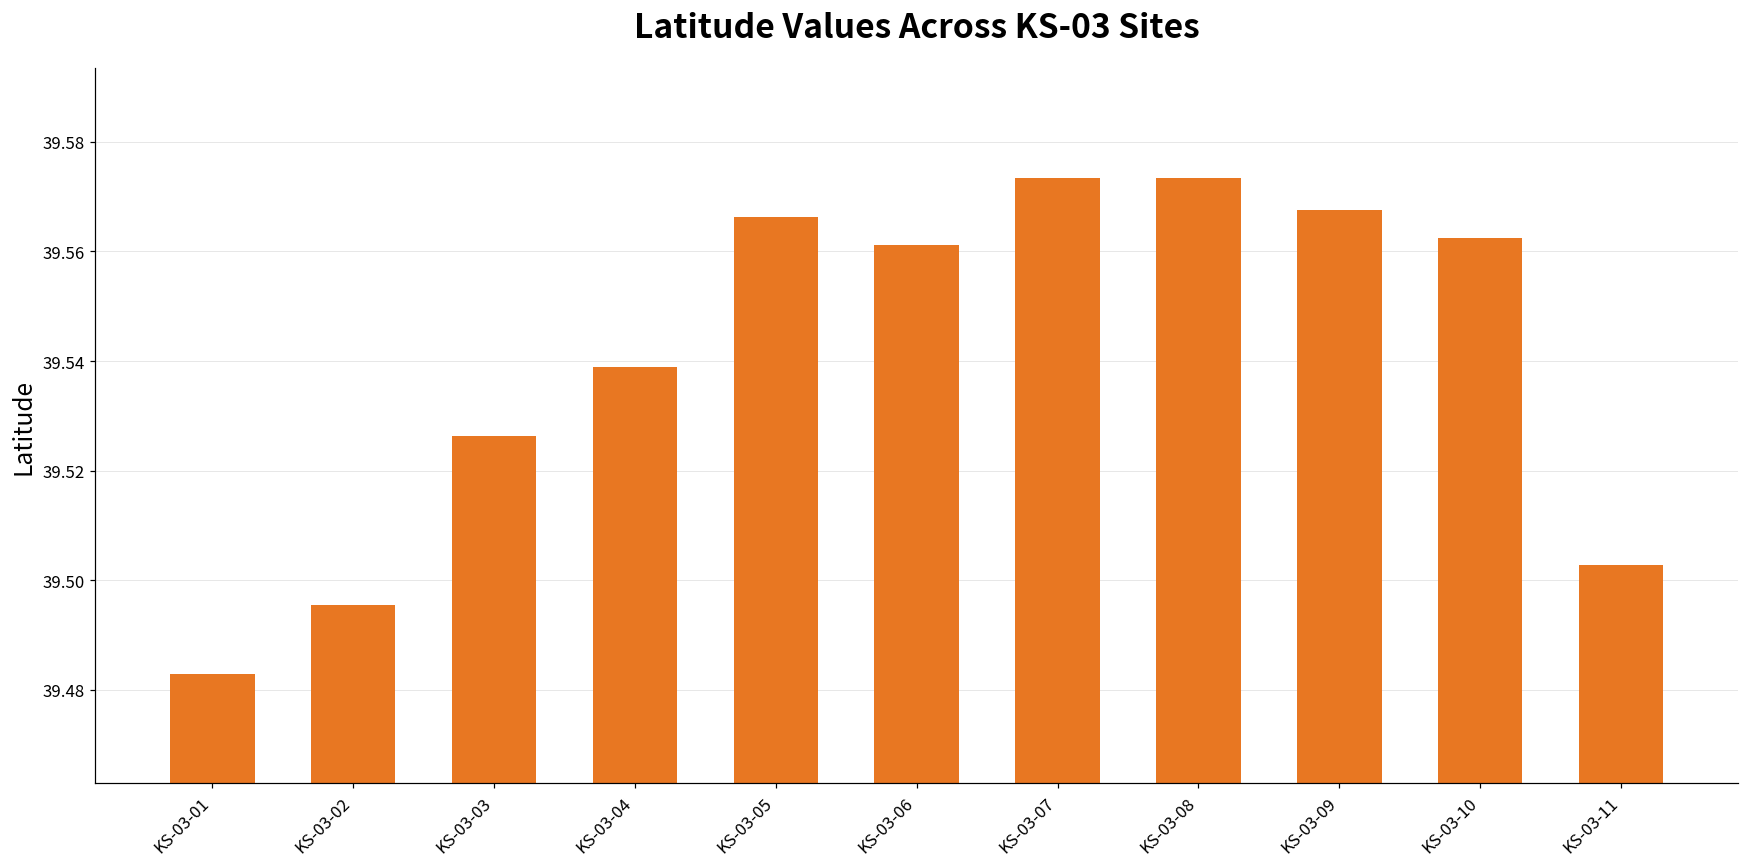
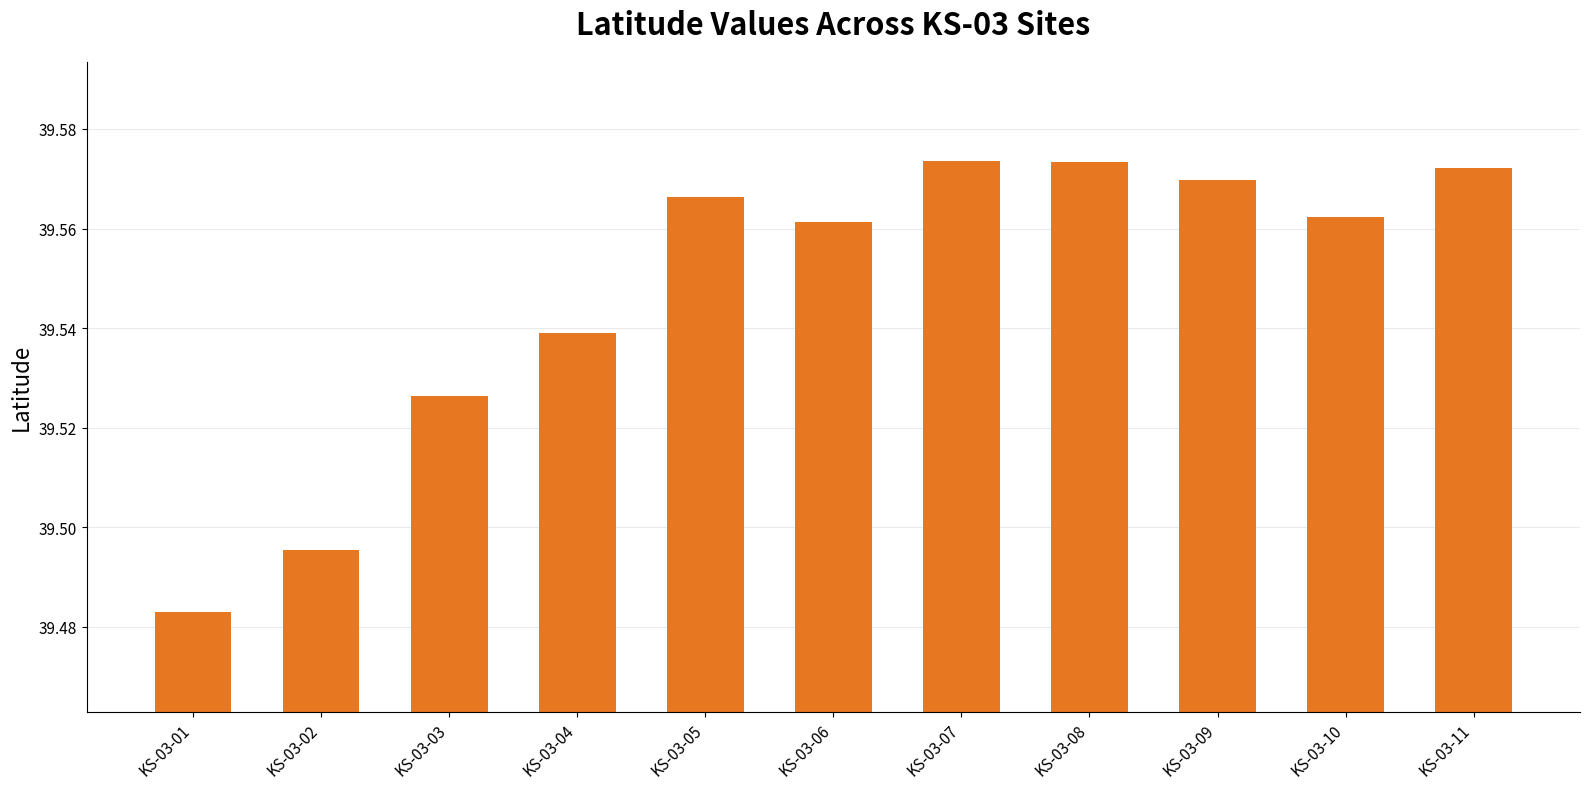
  {
    "KS-03-01": 39.483,
    "KS-03-02": 39.495,
    "KS-03-03": 39.526,
    "KS-03-04": 39.539,
    "KS-03-05": 39.566,
    "KS-03-06": 39.561,
    "KS-03-07": 39.573,
    "KS-03-08": 39.573,
-   "KS-03-09": 39.568,
+   "KS-03-09": 39.570,
    "KS-03-10": 39.562,
-   "KS-03-11": 39.503
+   "KS-03-11": 39.572
  }
